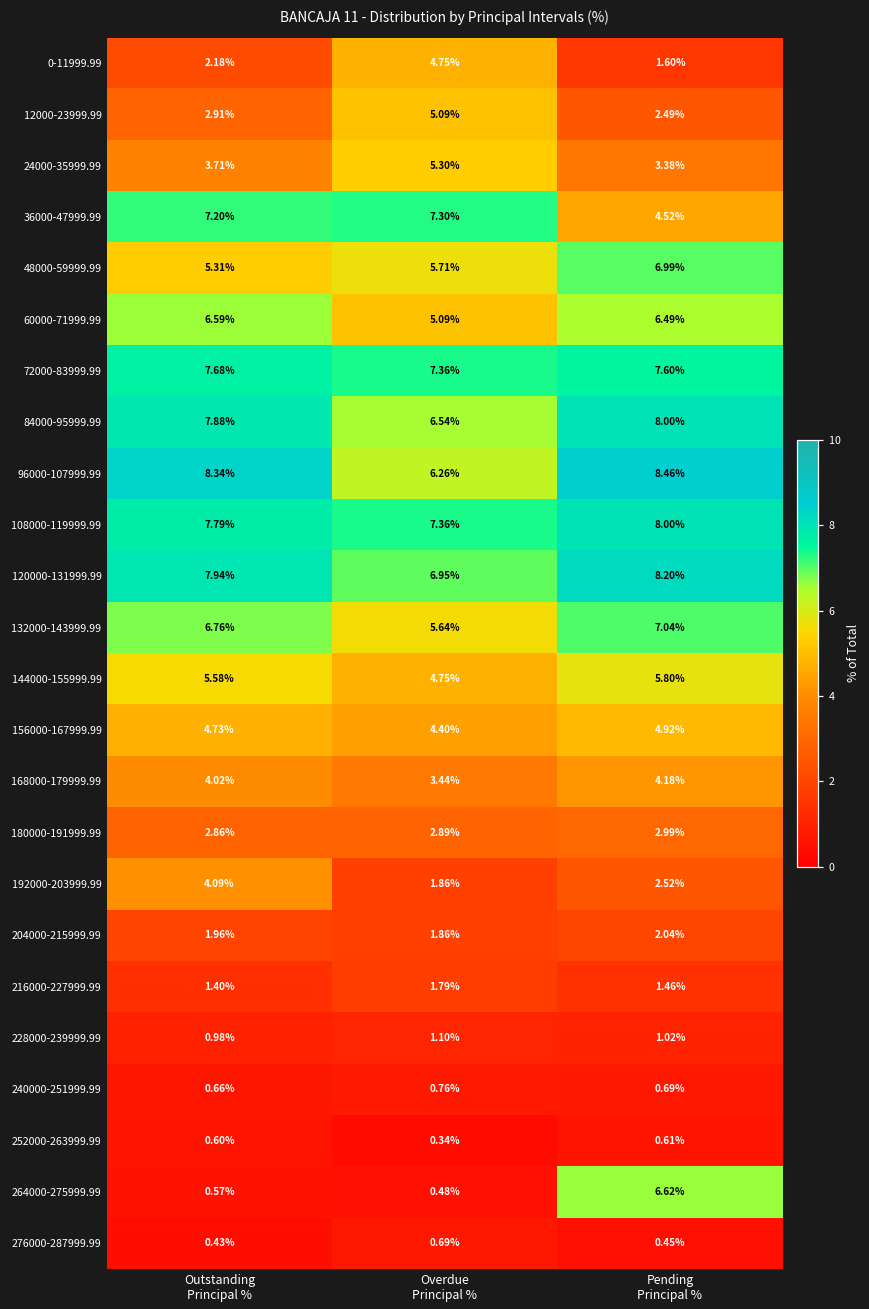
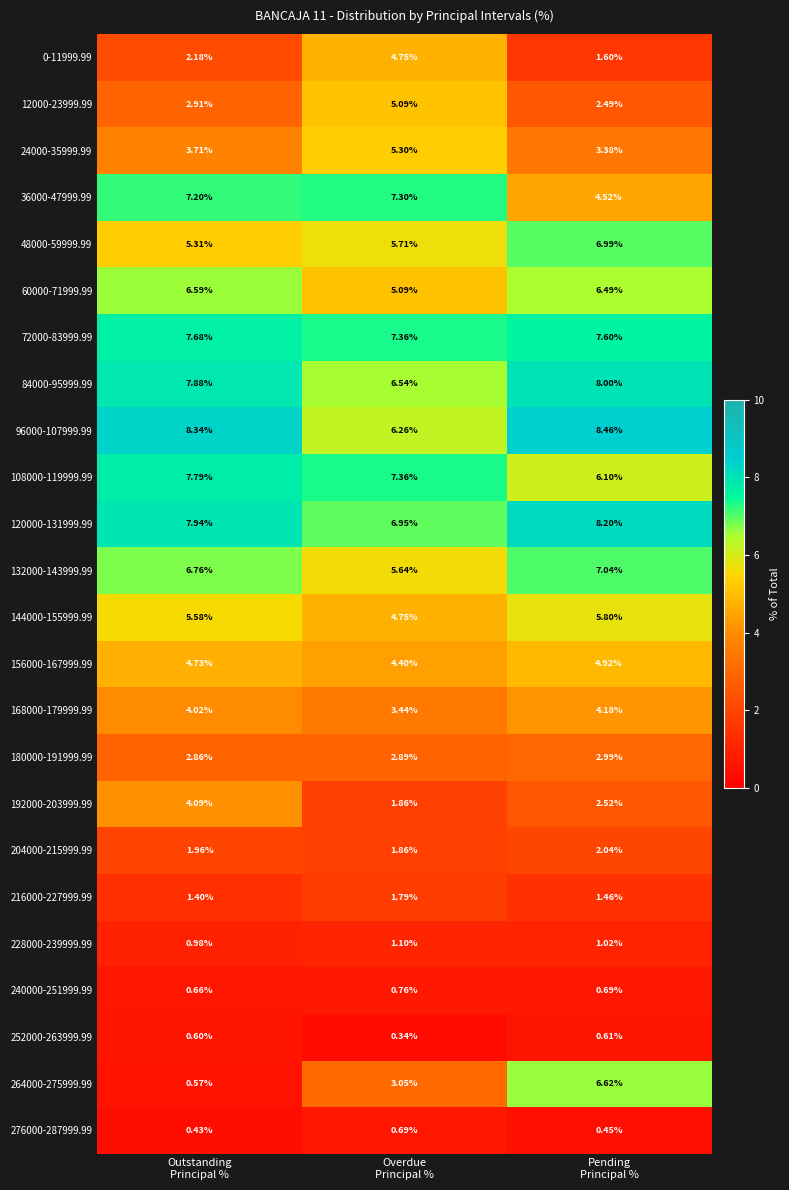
  {
    "0-11999.99": {
      "Outstanding Principal %": "2.18%",
      "Overdue Principal %": "4.75%",
      "Pending Principal %": "1.60%"
    },
    "12000-23999.99": {
      "Outstanding Principal %": "2.91%",
      "Overdue Principal %": "5.09%",
      "Pending Principal %": "2.49%"
    },
    "24000-35999.99": {
      "Outstanding Principal %": "3.71%",
      "Overdue Principal %": "5.30%",
      "Pending Principal %": "3.38%"
    },
    "36000-47999.99": {
      "Outstanding Principal %": "7.20%",
      "Overdue Principal %": "7.30%",
      "Pending Principal %": "4.52%"
    },
    "48000-59999.99": {
      "Outstanding Principal %": "5.31%",
      "Overdue Principal %": "5.71%",
      "Pending Principal %": "6.99%"
    },
    "60000-71999.99": {
      "Outstanding Principal %": "6.59%",
      "Overdue Principal %": "5.09%",
      "Pending Principal %": "6.49%"
    },
    "72000-83999.99": {
      "Outstanding Principal %": "7.68%",
      "Overdue Principal %": "7.36%",
      "Pending Principal %": "7.60%"
    },
    "84000-95999.99": {
      "Outstanding Principal %": "7.88%",
      "Overdue Principal %": "6.54%",
      "Pending Principal %": "8.00%"
    },
    "96000-107999.99": {
      "Outstanding Principal %": "8.34%",
      "Overdue Principal %": "6.26%",
      "Pending Principal %": "8.46%"
    },
    "108000-119999.99": {
      "Outstanding Principal %": "7.79%",
      "Overdue Principal %": "7.36%",
-     "Pending Principal %": "8.00%"
+     "Pending Principal %": "6.10%"
    },
    "120000-131999.99": {
      "Outstanding Principal %": "7.94%",
      "Overdue Principal %": "6.95%",
      "Pending Principal %": "8.20%"
    },
    "132000-143999.99": {
      "Outstanding Principal %": "6.76%",
      "Overdue Principal %": "5.64%",
      "Pending Principal %": "7.04%"
    },
    "144000-155999.99": {
      "Outstanding Principal %": "5.58%",
      "Overdue Principal %": "4.75%",
      "Pending Principal %": "5.80%"
    },
    "156000-167999.99": {
      "Outstanding Principal %": "4.73%",
      "Overdue Principal %": "4.40%",
      "Pending Principal %": "4.92%"
    },
    "168000-179999.99": {
      "Outstanding Principal %": "4.02%",
      "Overdue Principal %": "3.44%",
      "Pending Principal %": "4.18%"
    },
    "180000-191999.99": {
      "Outstanding Principal %": "2.86%",
      "Overdue Principal %": "2.89%",
      "Pending Principal %": "2.99%"
    },
    "192000-203999.99": {
      "Outstanding Principal %": "4.09%",
      "Overdue Principal %": "1.86%",
      "Pending Principal %": "2.52%"
    },
    "204000-215999.99": {
      "Outstanding Principal %": "1.96%",
      "Overdue Principal %": "1.86%",
      "Pending Principal %": "2.04%"
    },
    "216000-227999.99": {
      "Outstanding Principal %": "1.40%",
      "Overdue Principal %": "1.79%",
      "Pending Principal %": "1.46%"
    },
    "228000-239999.99": {
      "Outstanding Principal %": "0.98%",
      "Overdue Principal %": "1.10%",
      "Pending Principal %": "1.02%"
    },
    "240000-251999.99": {
      "Outstanding Principal %": "0.66%",
      "Overdue Principal %": "0.76%",
      "Pending Principal %": "0.69%"
    },
    "252000-263999.99": {
      "Outstanding Principal %": "0.60%",
      "Overdue Principal %": "0.34%",
      "Pending Principal %": "0.61%"
    },
    "264000-275999.99": {
      "Outstanding Principal %": "0.57%",
-     "Overdue Principal %": "0.48%",
+     "Overdue Principal %": "3.05%",
      "Pending Principal %": "6.62%"
    },
    "276000-287999.99": {
      "Outstanding Principal %": "0.43%",
      "Overdue Principal %": "0.69%",
      "Pending Principal %": "0.45%"
    }
  }
